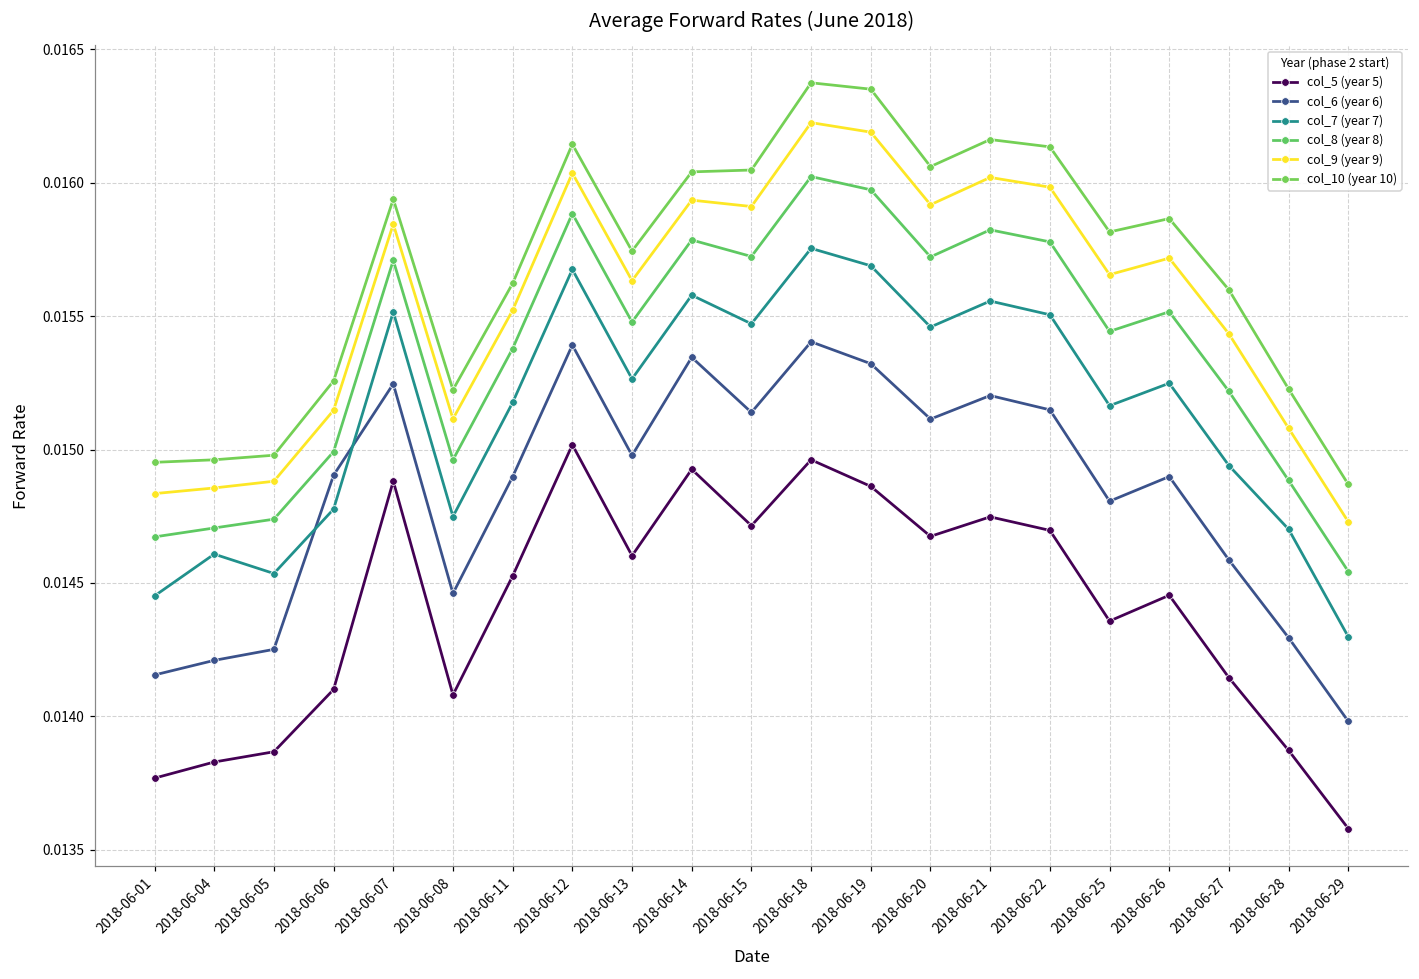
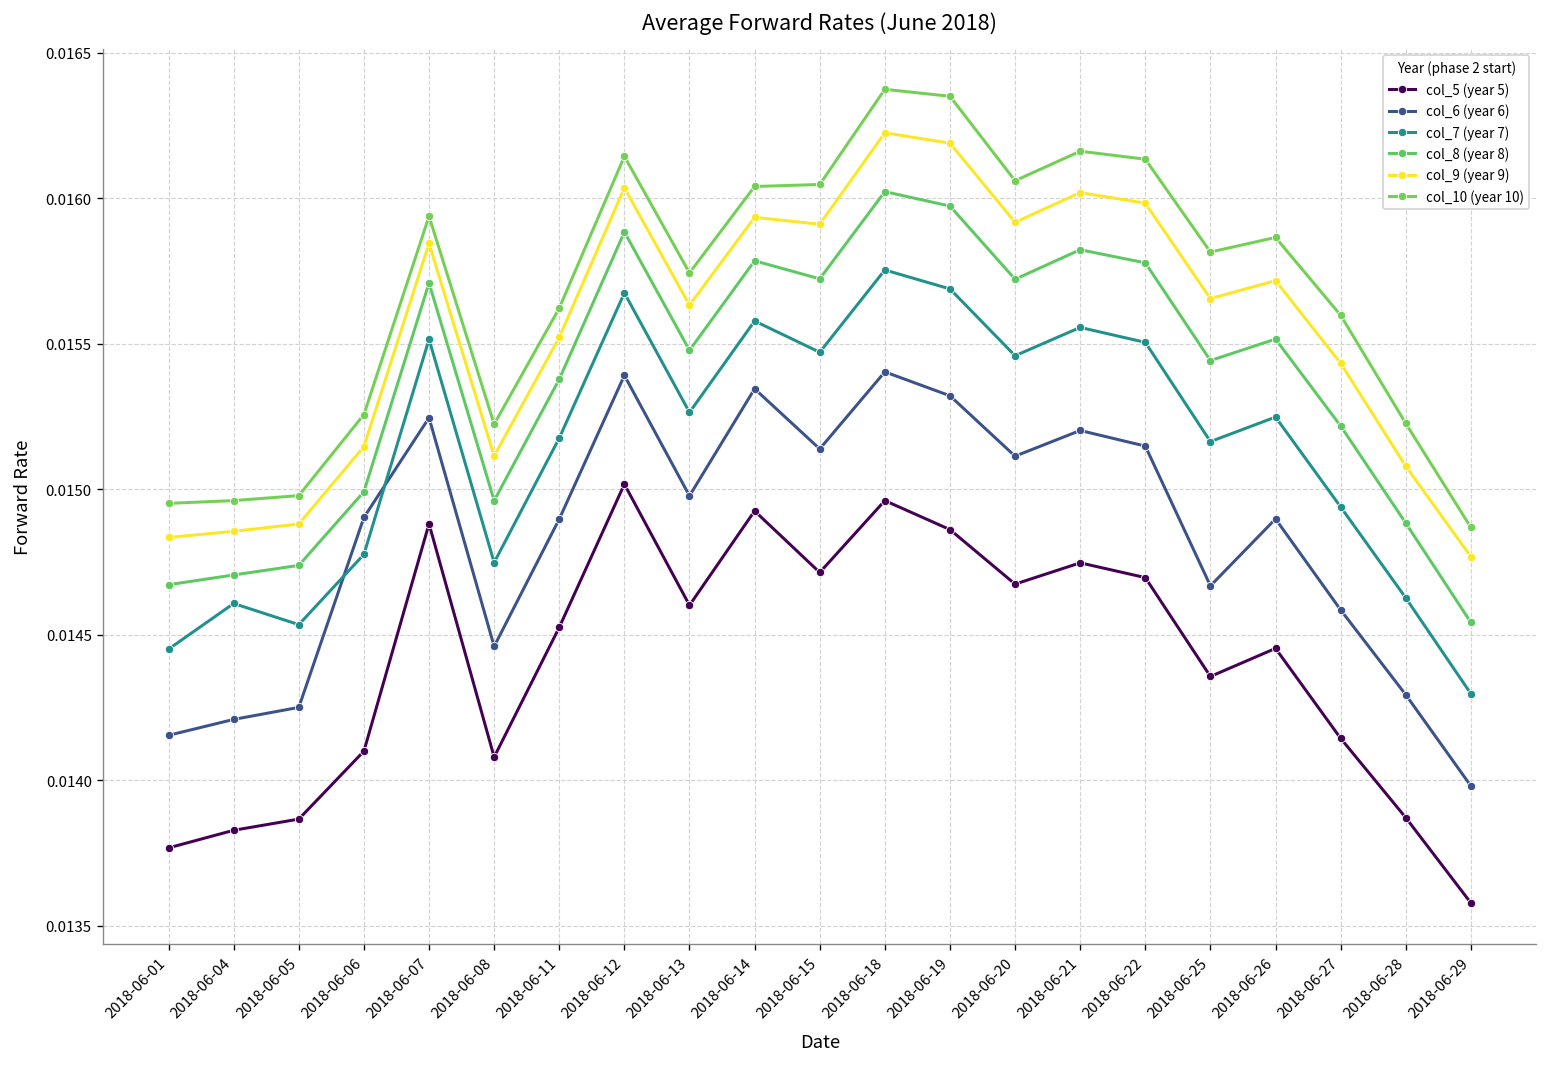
  {
    "col_5 (year 5)": {
      "2018-06-01": 0.01377,
      "2018-06-04": 0.01383,
      "2018-06-05": 0.01387,
      "2018-06-06": 0.01410,
      "2018-06-07": 0.01488,
      "2018-06-08": 0.01408,
      "2018-06-11": 0.01453,
      "2018-06-12": 0.01502,
      "2018-06-13": 0.01460,
      "2018-06-14": 0.01493,
      "2018-06-15": 0.01471,
      "2018-06-18": 0.01496,
      "2018-06-19": 0.01486,
      "2018-06-20": 0.01467,
      "2018-06-21": 0.01475,
      "2018-06-22": 0.01470,
      "2018-06-25": 0.01436,
      "2018-06-26": 0.01445,
      "2018-06-27": 0.01414,
      "2018-06-28": 0.01387,
      "2018-06-29": 0.01358
    },
    "col_6 (year 6)": {
      "2018-06-01": 0.01415,
      "2018-06-04": 0.01421,
      "2018-06-05": 0.01425,
      "2018-06-06": 0.01490,
      "2018-06-07": 0.01525,
      "2018-06-08": 0.01446,
      "2018-06-11": 0.01490,
      "2018-06-12": 0.01539,
      "2018-06-13": 0.01498,
      "2018-06-14": 0.01535,
      "2018-06-15": 0.01514,
      "2018-06-18": 0.01540,
      "2018-06-19": 0.01532,
      "2018-06-20": 0.01511,
      "2018-06-21": 0.01520,
      "2018-06-22": 0.01515,
-     "2018-06-25": 0.01481,
+     "2018-06-25": 0.01467,
      "2018-06-26": 0.01490,
      "2018-06-27": 0.01459,
      "2018-06-28": 0.01429,
      "2018-06-29": 0.01398
    },
    "col_7 (year 7)": {
      "2018-06-01": 0.01445,
      "2018-06-04": 0.01461,
      "2018-06-05": 0.01454,
      "2018-06-06": 0.01478,
      "2018-06-07": 0.01552,
      "2018-06-08": 0.01475,
      "2018-06-11": 0.01518,
      "2018-06-12": 0.01568,
      "2018-06-13": 0.01526,
      "2018-06-14": 0.01558,
      "2018-06-15": 0.01547,
      "2018-06-18": 0.01575,
      "2018-06-19": 0.01569,
      "2018-06-20": 0.01546,
      "2018-06-21": 0.01556,
      "2018-06-22": 0.01551,
      "2018-06-25": 0.01516,
      "2018-06-26": 0.01525,
      "2018-06-27": 0.01494,
-     "2018-06-28": 0.01470,
+     "2018-06-28": 0.01463,
      "2018-06-29": 0.01430
    },
    "col_9 (year 9)": {
      "2018-06-01": 0.01483,
      "2018-06-04": 0.01486,
      "2018-06-05": 0.01488,
      "2018-06-06": 0.01515,
      "2018-06-07": 0.01585,
      "2018-06-08": 0.01511,
      "2018-06-11": 0.01552,
      "2018-06-12": 0.01604,
      "2018-06-13": 0.01563,
      "2018-06-14": 0.01594,
      "2018-06-15": 0.01591,
      "2018-06-18": 0.01623,
      "2018-06-19": 0.01619,
      "2018-06-20": 0.01592,
      "2018-06-21": 0.01602,
      "2018-06-22": 0.01598,
      "2018-06-25": 0.01566,
      "2018-06-26": 0.01572,
      "2018-06-27": 0.01543,
      "2018-06-28": 0.01508,
-     "2018-06-29": 0.01473
+     "2018-06-29": 0.01477
    }
  }
